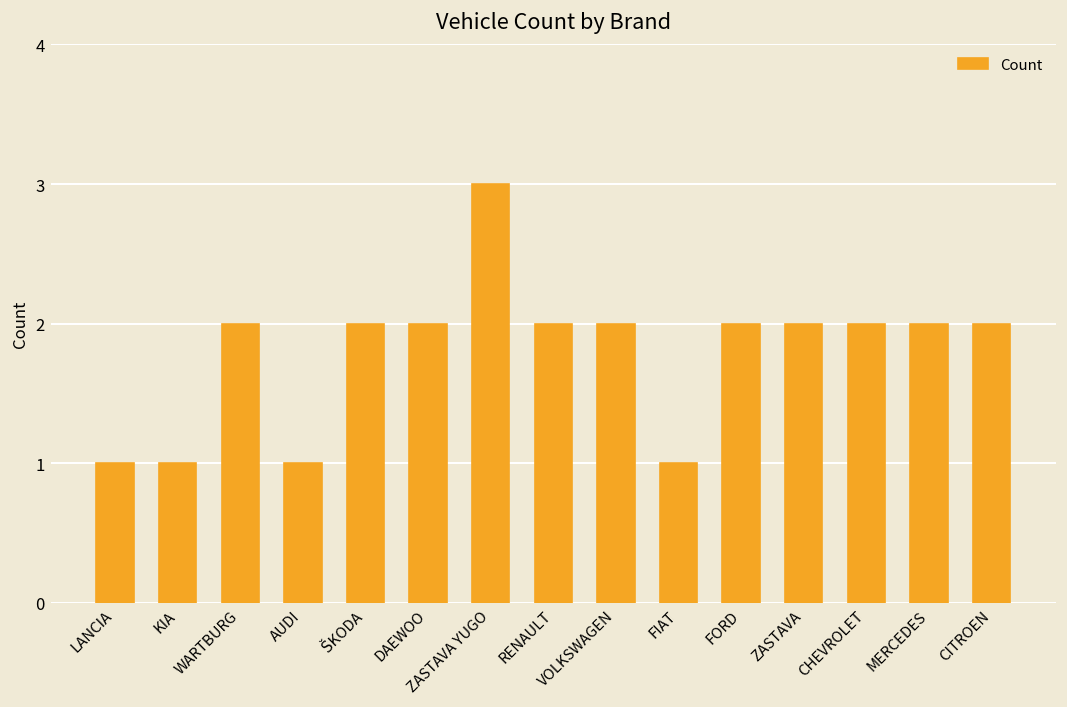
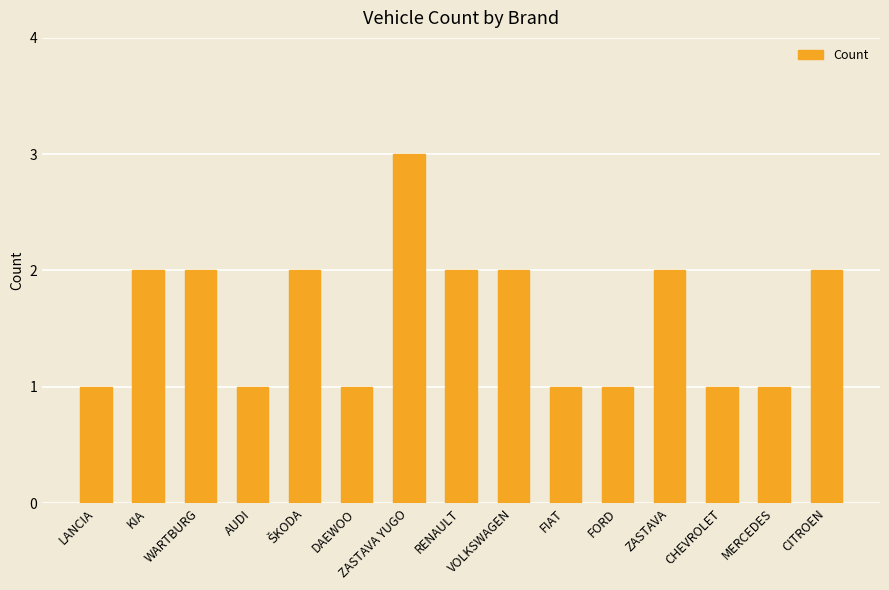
  {
    "LANCIA": 1,
-   "KIA": 1,
+   "KIA": 2,
    "WARTBURG": 2,
    "AUDI": 1,
    "ŠKODA": 2,
-   "DAEWOO": 2,
+   "DAEWOO": 1,
    "ZASTAVA YUGO": 3,
    "RENAULT": 2,
    "VOLKSWAGEN": 2,
    "FIAT": 1,
-   "FORD": 2,
+   "FORD": 1,
    "ZASTAVA": 2,
-   "CHEVROLET": 2,
-   "MERCEDES": 2,
+   "CHEVROLET": 1,
+   "MERCEDES": 1,
    "CITROEN": 2
  }
